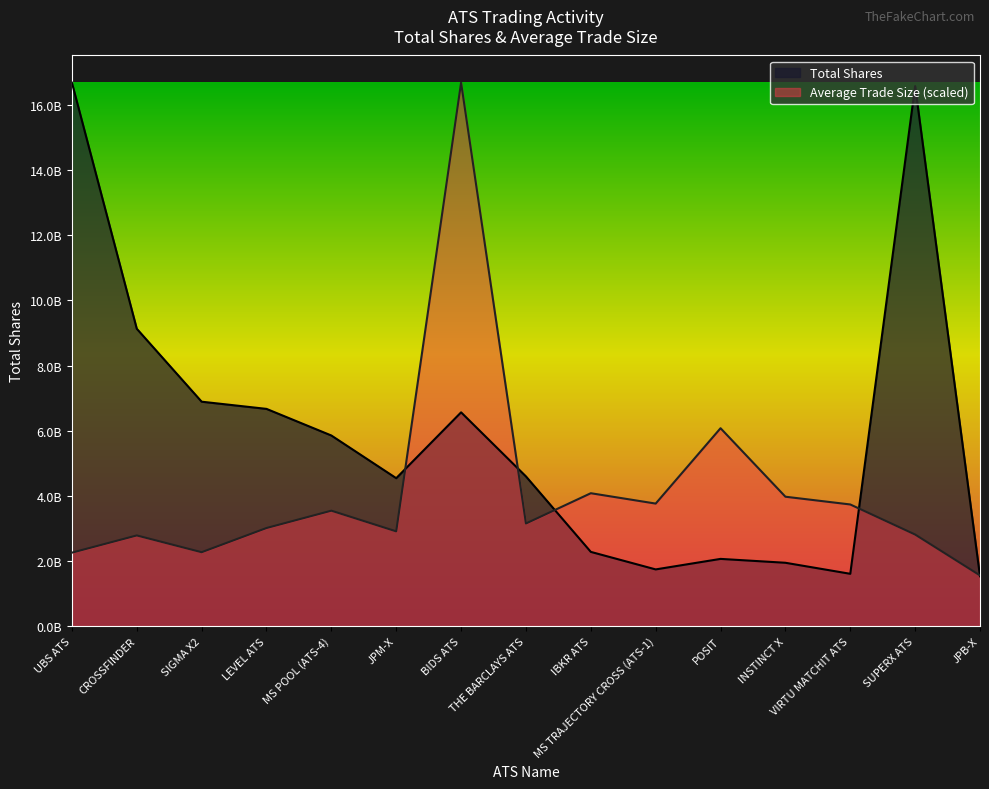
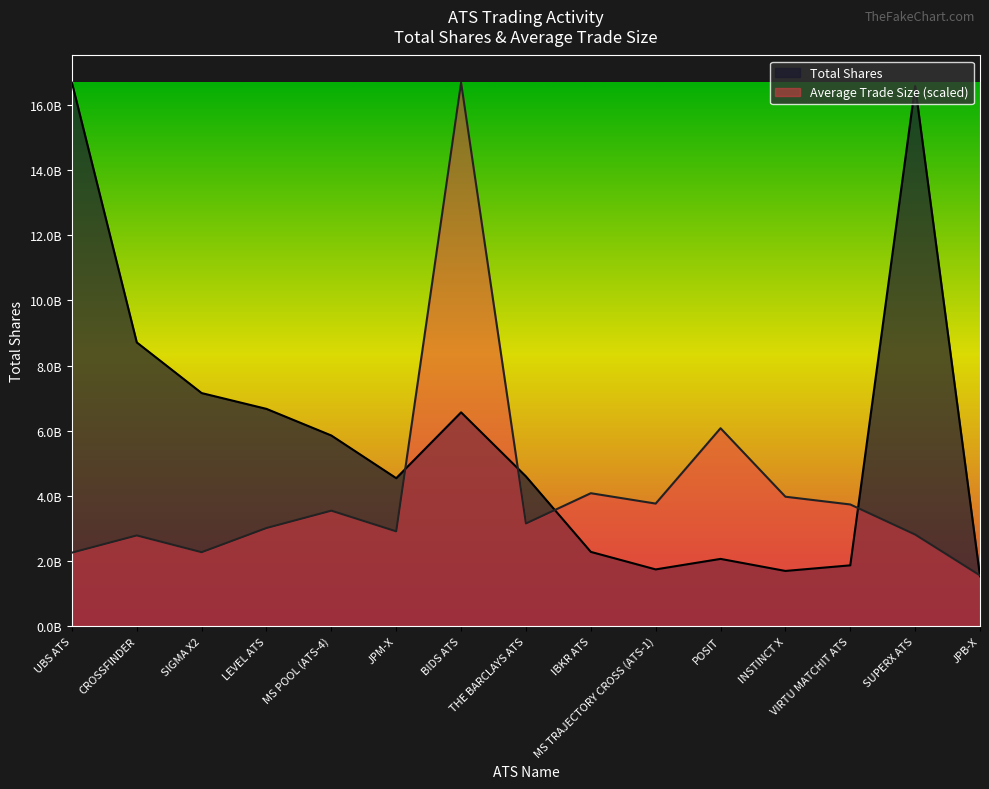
  {
    "Total Shares": {
      "UBS ATS": 16700000000,
-     "CROSSFINDER": 9100000000,
-     "SIGMA X2": 6900000000,
+     "CROSSFINDER": 8700000000,
+     "SIGMA X2": 7200000000,
      "LEVEL ATS": 6700000000,
      "MS POOL (ATS-4)": 5900000000,
      "JPM-X": 4500000000,
      "BIDS ATS": 6600000000,
      "THE BARCLAYS ATS": 4600000000,
      "IBKR ATS": 2300000000,
      "MS TRAJECTORY CROSS (ATS-1)": 1700000000,
      "POSIT": 2100000000,
-     "INSTINCT X": 1900000000,
-     "VIRTU MATCHIT ATS": 1600000000
+     "INSTINCT X": 1700000000,
+     "VIRTU MATCHIT ATS": 1900000000
    },
    "Average Trade Size (scaled)": {
      "UBS ATS": 2300000000,
      "CROSSFINDER": 2800000000,
      "SIGMA X2": 2300000000,
      "LEVEL ATS": 3000000000,
      "MS POOL (ATS-4)": 3500000000,
      "JPM-X": 2900000000,
      "BIDS ATS": 16700000000,
      "THE BARCLAYS ATS": 3200000000,
      "IBKR ATS": 4100000000,
      "MS TRAJECTORY CROSS (ATS-1)": 3800000000,
      "POSIT": 6100000000,
      "INSTINCT X": 4000000000,
      "VIRTU MATCHIT ATS": 3700000000,
      "SUPERX ATS": 2800000000
    }
  }
